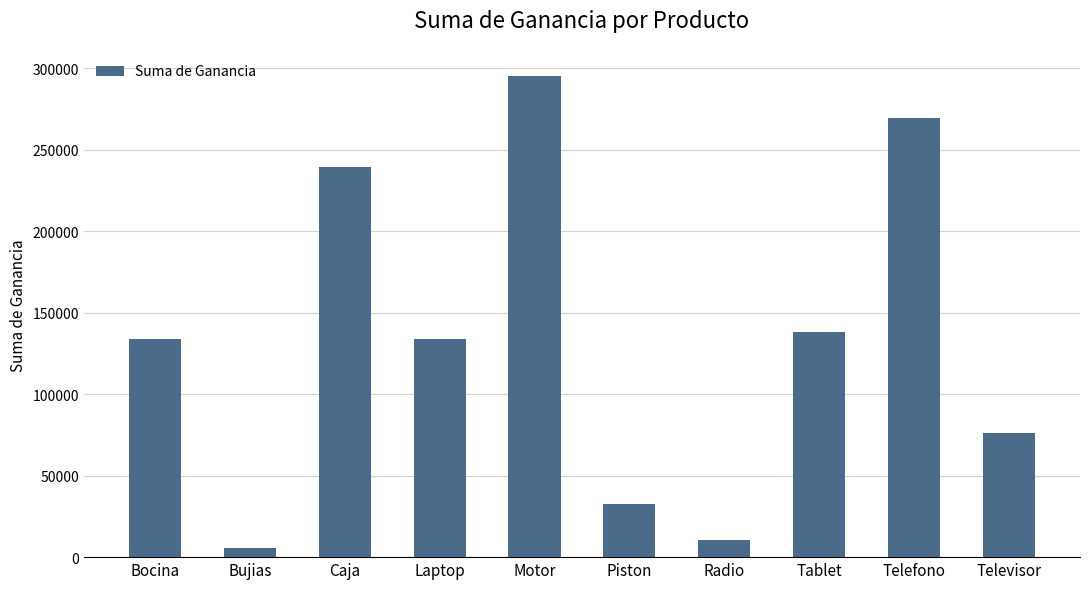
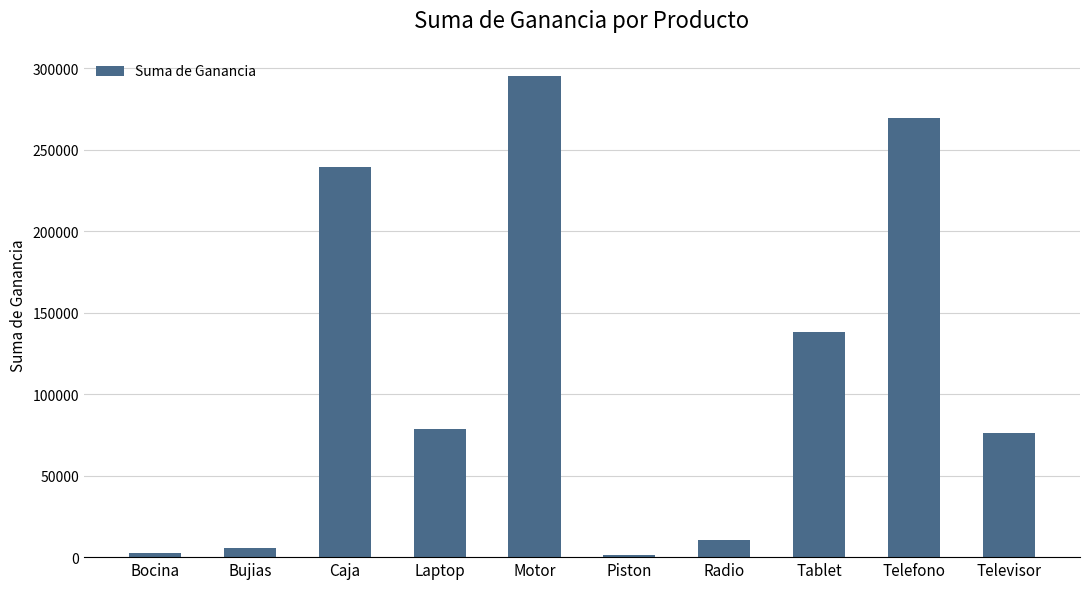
  {
-   "Bocina": 134000,
+   "Bocina": 2000,
    "Bujias": 6000,
    "Caja": 240000,
-   "Laptop": 134000,
+   "Laptop": 79000,
    "Motor": 295000,
-   "Piston": 33000,
+   "Piston": 1000,
    "Radio": 11000,
    "Tablet": 138000,
    "Telefono": 269000,
    "Televisor": 76000
  }
